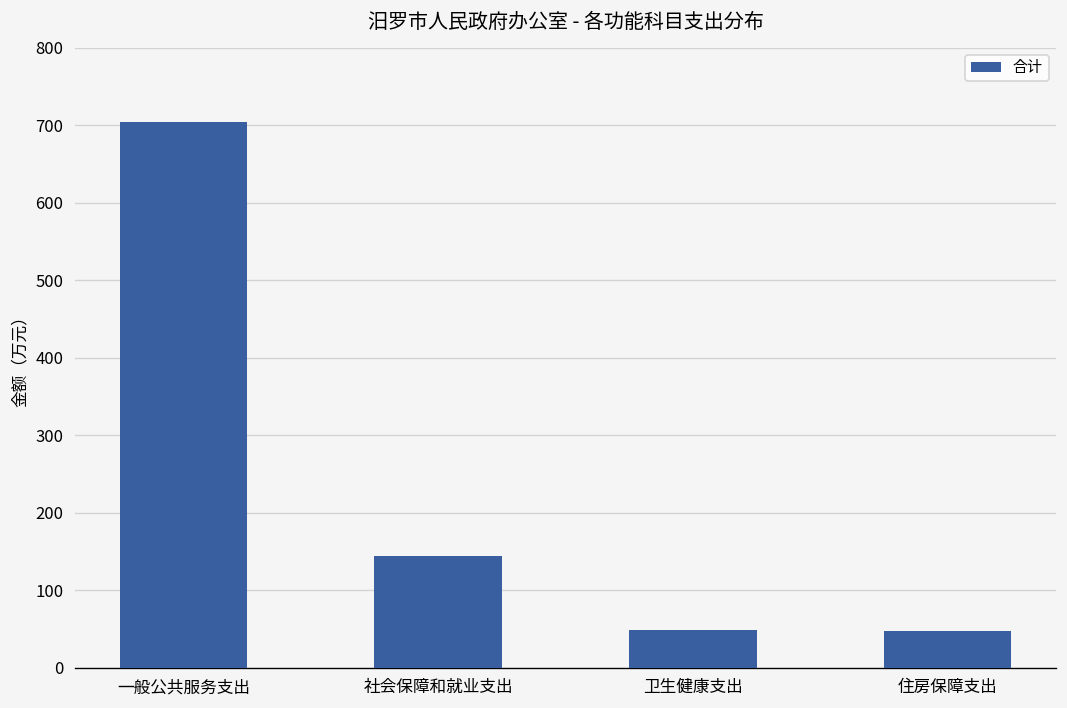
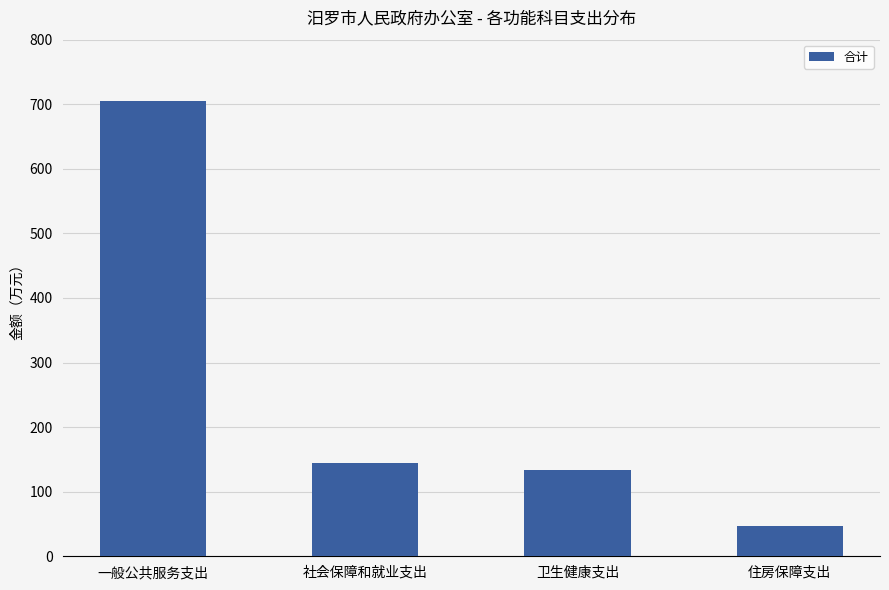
  {
    "一般公共服务支出": 700,
    "社会保障和就业支出": 140,
-   "卫生健康支出": 50,
+   "卫生健康支出": 130,
    "住房保障支出": 50
  }
